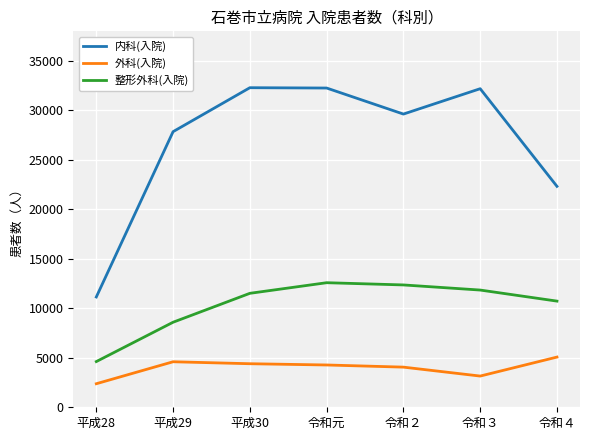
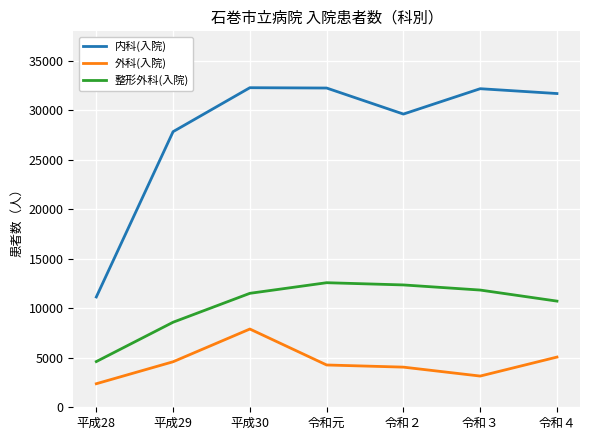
  {
    "内科(入院)": {
      "平成28": 11000,
      "平成29": 28000,
      "平成30": 32000,
      "令和元": 32000,
      "令和２": 30000,
      "令和３": 32000,
-     "令和４": 22000
+     "令和４": 32000
    },
    "外科(入院)": {
      "平成28": 2000,
      "平成29": 5000,
-     "平成30": 4000,
+     "平成30": 8000,
      "令和元": 4000,
      "令和２": 4000,
      "令和３": 3000,
      "令和４": 5000
    },
    "整形外科(入院)": {
      "平成28": 5000,
      "平成29": 9000,
      "平成30": 12000,
      "令和元": 13000,
      "令和２": 12000,
      "令和３": 12000,
      "令和４": 11000
    }
  }
